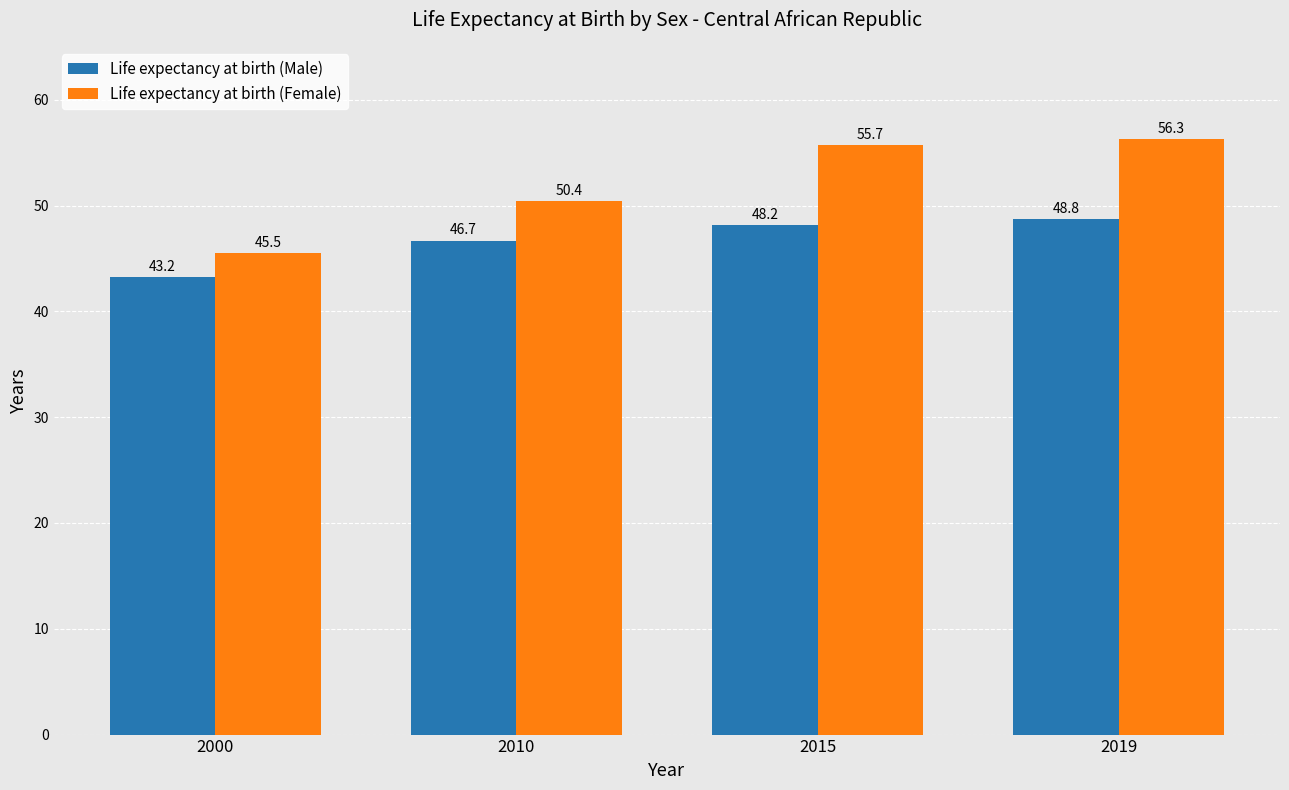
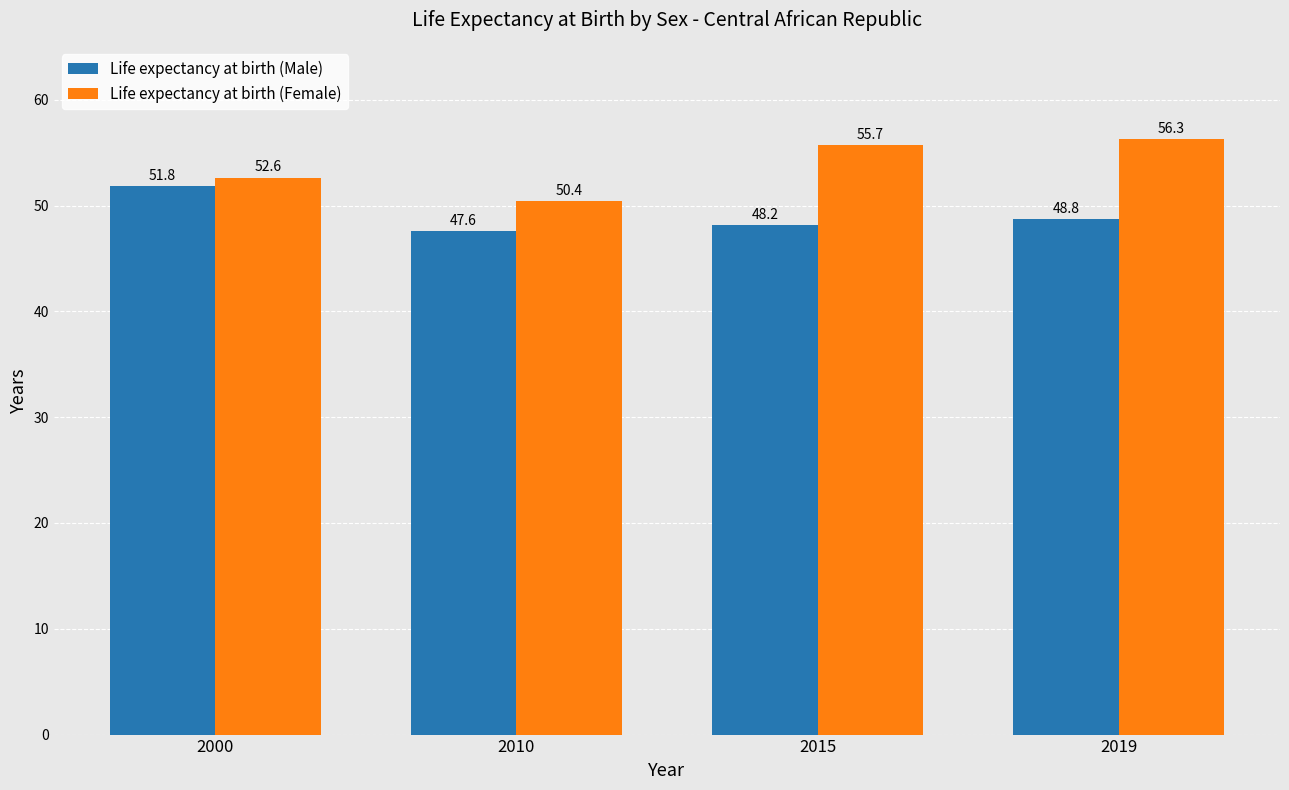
  {
    "Life expectancy at birth (Male)": {
-     "2000": 43.2,
-     "2010": 46.7,
+     "2000": 51.8,
+     "2010": 47.6,
      "2015": 48.2,
      "2019": 48.8
    },
    "Life expectancy at birth (Female)": {
-     "2000": 45.5,
+     "2000": 52.6,
      "2010": 50.4,
      "2015": 55.7,
      "2019": 56.3
    }
  }
